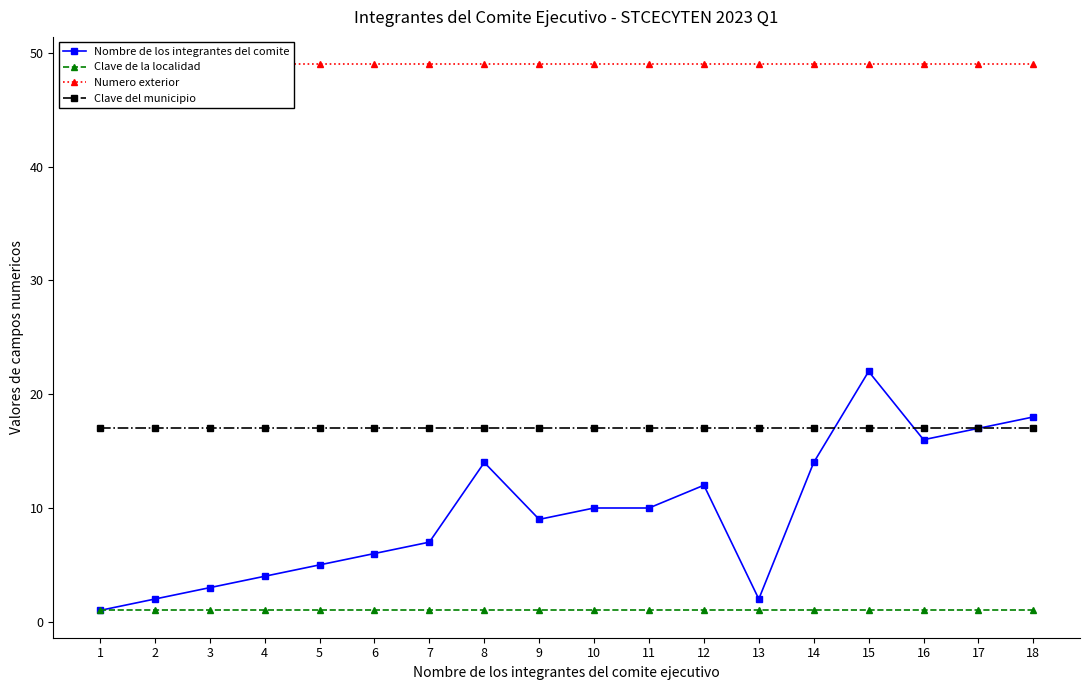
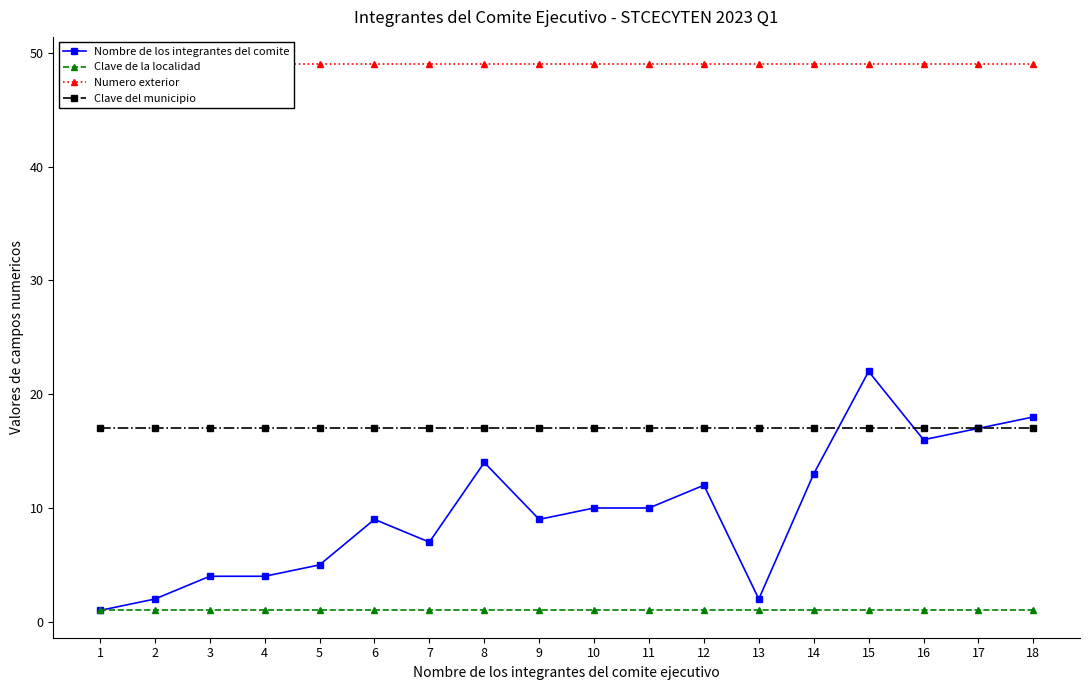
  {
    "Nombre de los integrantes del comite": {
      "2": 2,
-     "3": 3,
+     "3": 4,
      "4": 4,
      "5": 5,
-     "6": 6,
+     "6": 9,
      "7": 7,
      "8": 14,
      "9": 9,
      "10": 10,
      "11": 10,
      "12": 12,
      "13": 2,
-     "14": 14,
+     "14": 13,
      "15": 22,
      "16": 16,
      "18": 18
    },
    "Clave de la localidad": {
      "2": 1,
      "3": 1,
      "4": 1,
      "5": 1,
      "6": 1,
      "7": 1,
      "8": 1,
      "9": 1,
      "10": 1,
      "11": 1,
      "12": 1,
      "13": 1,
      "14": 1,
      "15": 1,
      "16": 1,
      "17": 1,
      "18": 1
    },
    "Numero exterior": {
      "5": 49,
      "6": 49,
      "7": 49,
      "8": 49,
      "9": 49,
      "10": 49,
      "11": 49,
      "12": 49,
      "13": 49,
      "14": 49,
      "15": 49,
      "16": 49,
      "17": 49,
      "18": 49
    },
    "Clave del municipio": {
      "1": 17,
      "2": 17,
      "3": 17,
      "4": 17,
      "5": 17,
      "6": 17,
      "7": 17,
      "8": 17,
      "9": 17,
      "10": 17,
      "11": 17,
      "12": 17,
      "13": 17,
      "14": 17,
      "15": 17,
      "16": 17,
      "18": 17
    }
  }
